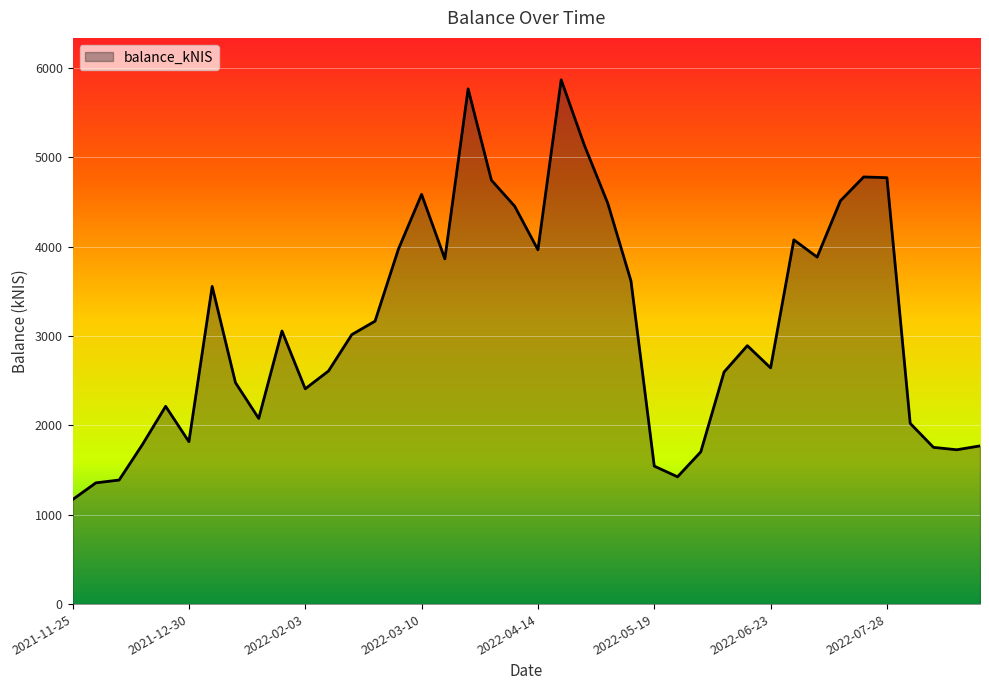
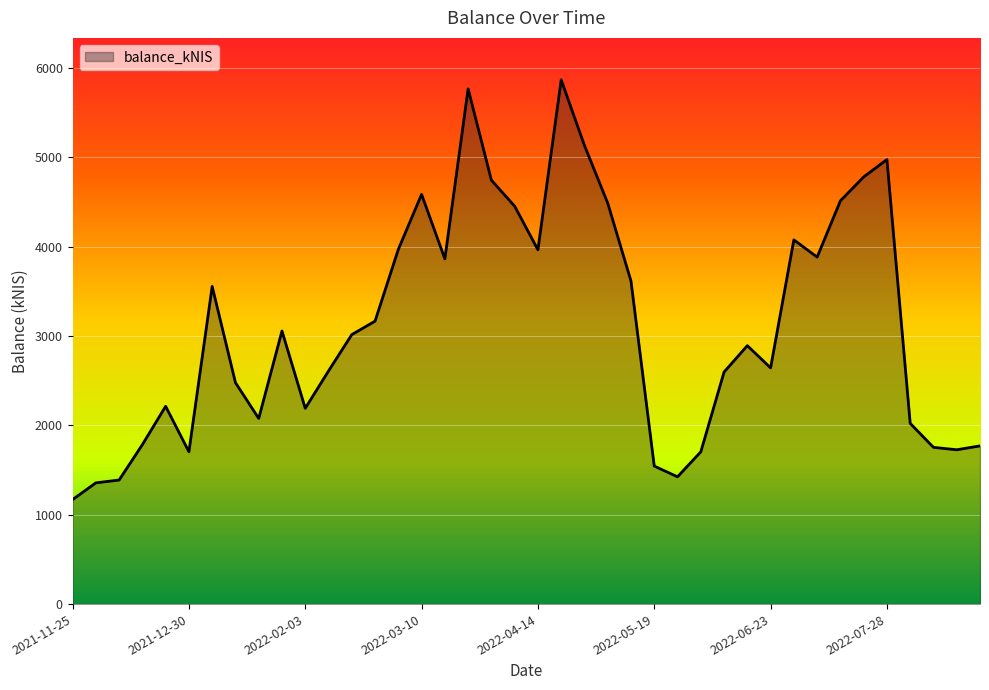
  {
    "2021-11-25": 1200,
-   "2021-12-30": 1800,
-   "2022-02-03": 2400,
+   "2021-12-30": 1700,
+   "2022-02-03": 2200,
    "2022-03-10": 4600,
    "2022-04-14": 4000,
    "2022-05-19": 1500,
    "2022-06-23": 2600,
-   "2022-07-28": 4800
+   "2022-07-28": 5000
  }
